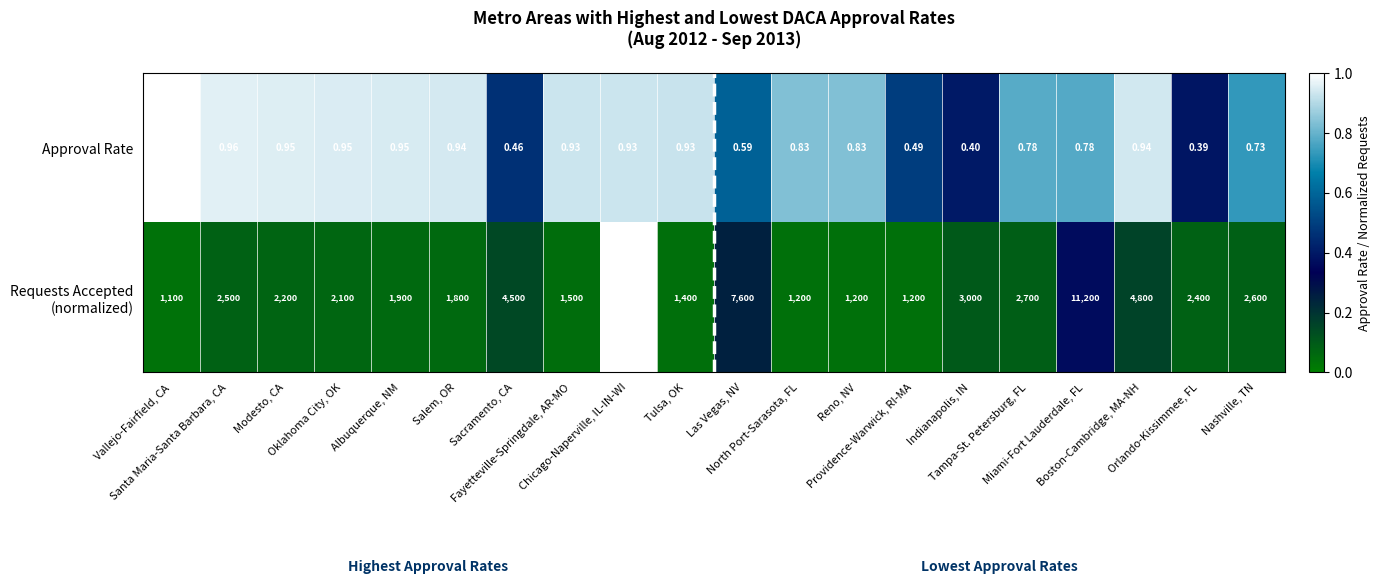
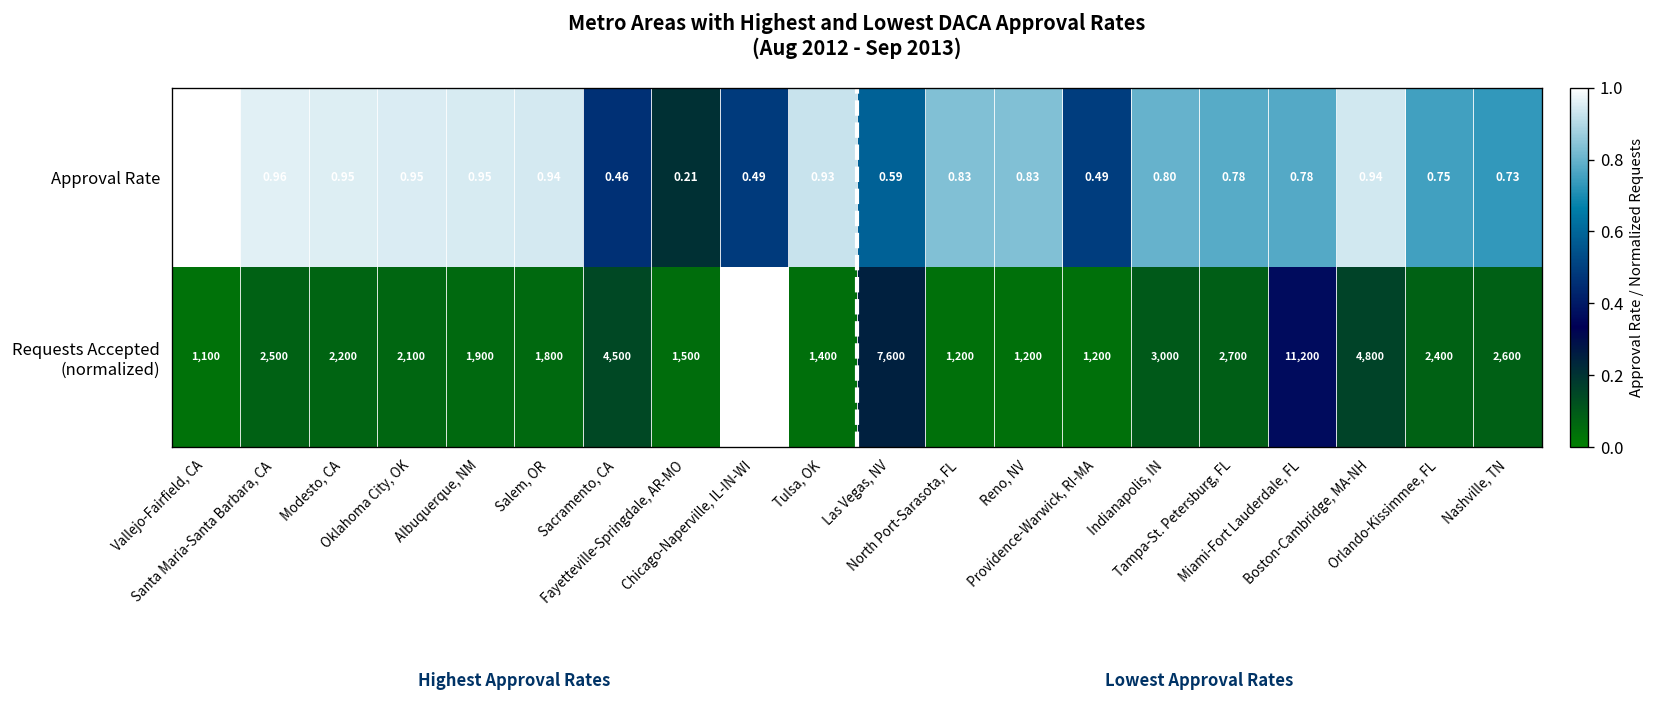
  {
    "Approval Rate": {
      "Sacramento, CA": "0.46",
-     "Fayetteville-Springdale, AR-MO": "0.93",
-     "Chicago-Naperville, IL-IN-WI": "0.93",
+     "Fayetteville-Springdale, AR-MO": "0.21",
+     "Chicago-Naperville, IL-IN-WI": "0.49",
      "Tulsa, OK": "0.93",
      "Las Vegas, NV": "0.59",
      "North Port-Sarasota, FL": "0.83",
      "Reno, NV": "0.83",
      "Providence-Warwick, RI-MA": "0.49",
-     "Indianapolis, IN": "0.40",
+     "Indianapolis, IN": "0.80",
      "Tampa-St. Petersburg, FL": "0.78",
      "Miami-Fort Lauderdale, FL": "0.78",
-     "Orlando-Kissimmee, FL": "0.39",
+     "Orlando-Kissimmee, FL": "0.75",
      "Nashville, TN": "0.73"
    },
    "Requests Accepted (normalized)": {
      "Vallejo-Fairfield, CA": "1,100",
      "Santa Maria-Santa Barbara, CA": "2,500",
      "Modesto, CA": "2,200",
      "Oklahoma City, OK": "2,100",
      "Albuquerque, NM": "1,900",
      "Salem, OR": "1,800",
      "Sacramento, CA": "4,500",
      "Fayetteville-Springdale, AR-MO": "1,500",
      "Tulsa, OK": "1,400",
      "Las Vegas, NV": "7,600",
      "North Port-Sarasota, FL": "1,200",
      "Reno, NV": "1,200",
      "Providence-Warwick, RI-MA": "1,200",
      "Indianapolis, IN": "3,000",
      "Tampa-St. Petersburg, FL": "2,700",
      "Miami-Fort Lauderdale, FL": "11,200",
      "Boston-Cambridge, MA-NH": "4,800",
      "Orlando-Kissimmee, FL": "2,400",
      "Nashville, TN": "2,600"
    }
  }
